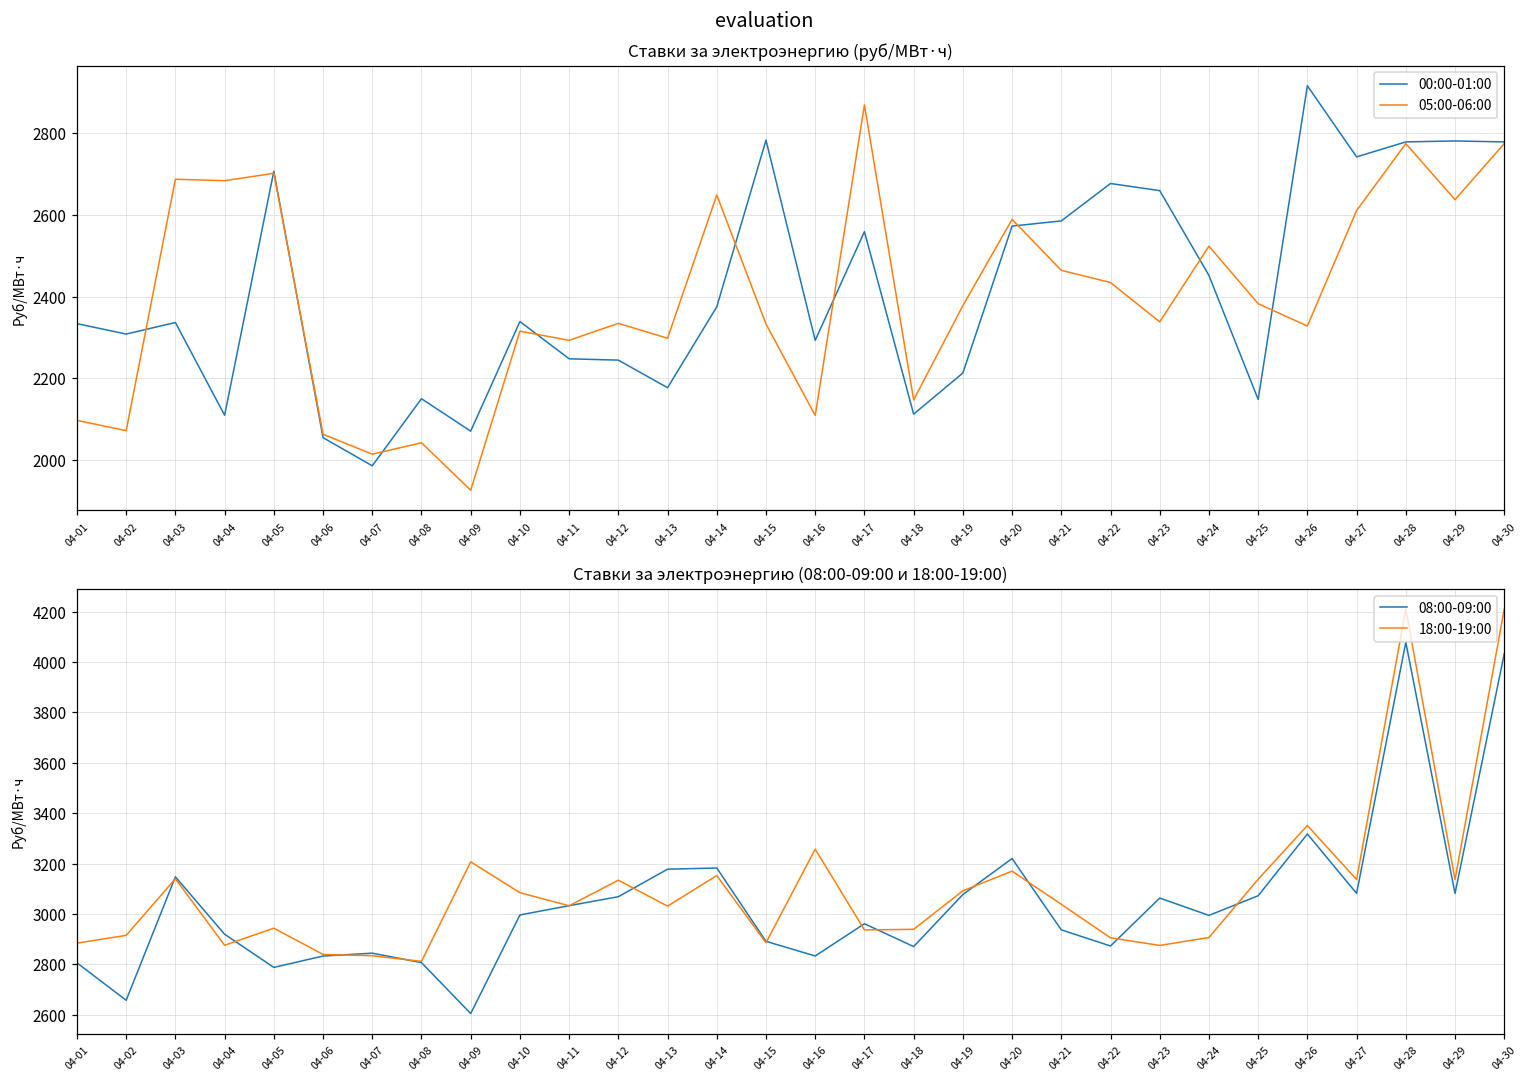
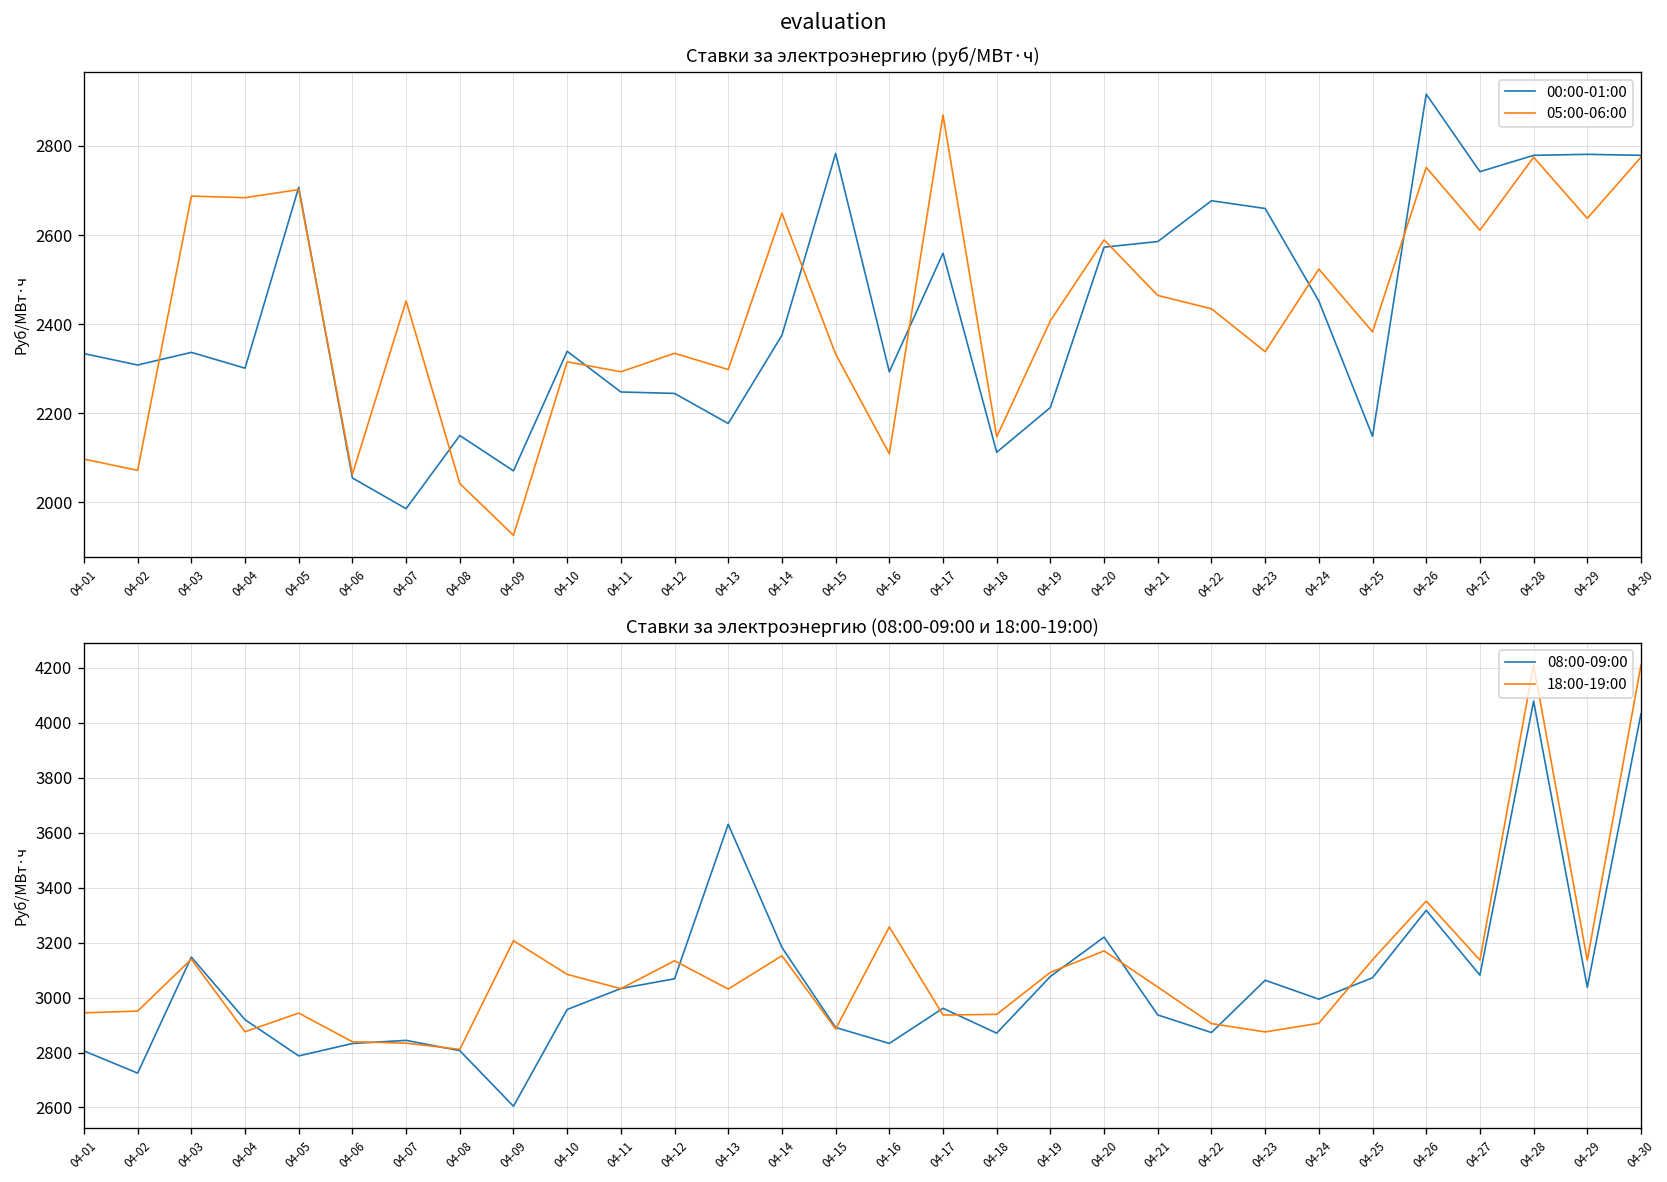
  {
    "Ставки за электроэнергию (руб/МВт·ч)": {
      "00:00-01:00": {
        "04-01": 2330,
        "04-02": 2310,
        "04-03": 2340,
-       "04-04": 2110,
+       "04-04": 2300,
        "04-06": 2050,
        "04-07": 1990,
        "04-08": 2150,
        "04-09": 2070,
        "04-10": 2340,
        "04-11": 2250,
        "04-12": 2240,
        "04-13": 2180,
        "04-14": 2370,
        "04-15": 2780,
        "04-16": 2290,
        "04-17": 2560,
        "04-18": 2110,
        "04-19": 2210,
        "04-20": 2570,
        "04-21": 2590,
        "04-22": 2680,
        "04-23": 2660,
        "04-24": 2450,
        "04-25": 2150,
        "04-26": 2920,
        "04-27": 2740,
        "04-29": 2780
      },
      "05:00-06:00": {
        "04-01": 2100,
        "04-02": 2070,
        "04-03": 2690,
        "04-04": 2680,
        "04-06": 2060,
-       "04-07": 2010,
+       "04-07": 2450,
        "04-08": 2040,
        "04-09": 1930,
        "04-10": 2320,
        "04-11": 2290,
        "04-12": 2330,
        "04-13": 2300,
        "04-14": 2650,
        "04-15": 2330,
        "04-16": 2110,
        "04-17": 2870,
        "04-18": 2150,
-       "04-19": 2380,
+       "04-19": 2410,
        "04-20": 2590,
        "04-21": 2460,
        "04-22": 2430,
        "04-23": 2340,
        "04-24": 2520,
        "04-25": 2380,
-       "04-26": 2330,
+       "04-26": 2750,
        "04-27": 2610,
        "04-29": 2640
      }
    },
    "Ставки за электроэнергию (08:00-09:00 и 18:00-19:00)": {
      "08:00-09:00": {
        "04-01": 2810,
-       "04-02": 2660,
+       "04-02": 2730,
        "04-04": 2920,
        "04-05": 2790,
        "04-09": 2600,
-       "04-10": 3000,
+       "04-10": 2960,
        "04-12": 3070,
-       "04-13": 3180,
+       "04-13": 3630,
        "04-14": 3180,
        "04-16": 2830,
        "04-17": 2960,
        "04-18": 2870,
        "04-19": 3080,
        "04-20": 3220,
        "04-21": 2940,
        "04-22": 2870,
        "04-23": 3060,
        "04-24": 2990,
        "04-25": 3070,
        "04-26": 3320,
        "04-27": 3080,
-       "04-29": 3080,
+       "04-29": 3040,
        "04-30": 4030
      },
      "18:00-19:00": {
-       "04-01": 2880,
-       "04-02": 2910,
+       "04-01": 2940,
+       "04-02": 2950,
        "04-04": 2880,
        "04-05": 2940,
        "04-09": 3210,
        "04-10": 3080,
        "04-12": 3130,
        "04-13": 3030,
        "04-14": 3150,
        "04-16": 3260,
        "04-17": 2940,
        "04-18": 2940,
        "04-19": 3090,
        "04-20": 3170,
        "04-21": 3040,
        "04-22": 2910,
        "04-23": 2880,
        "04-24": 2910,
        "04-25": 3140,
        "04-26": 3350,
        "04-27": 3140,
        "04-29": 3140,
        "04-30": 4210
      }
    }
  }
